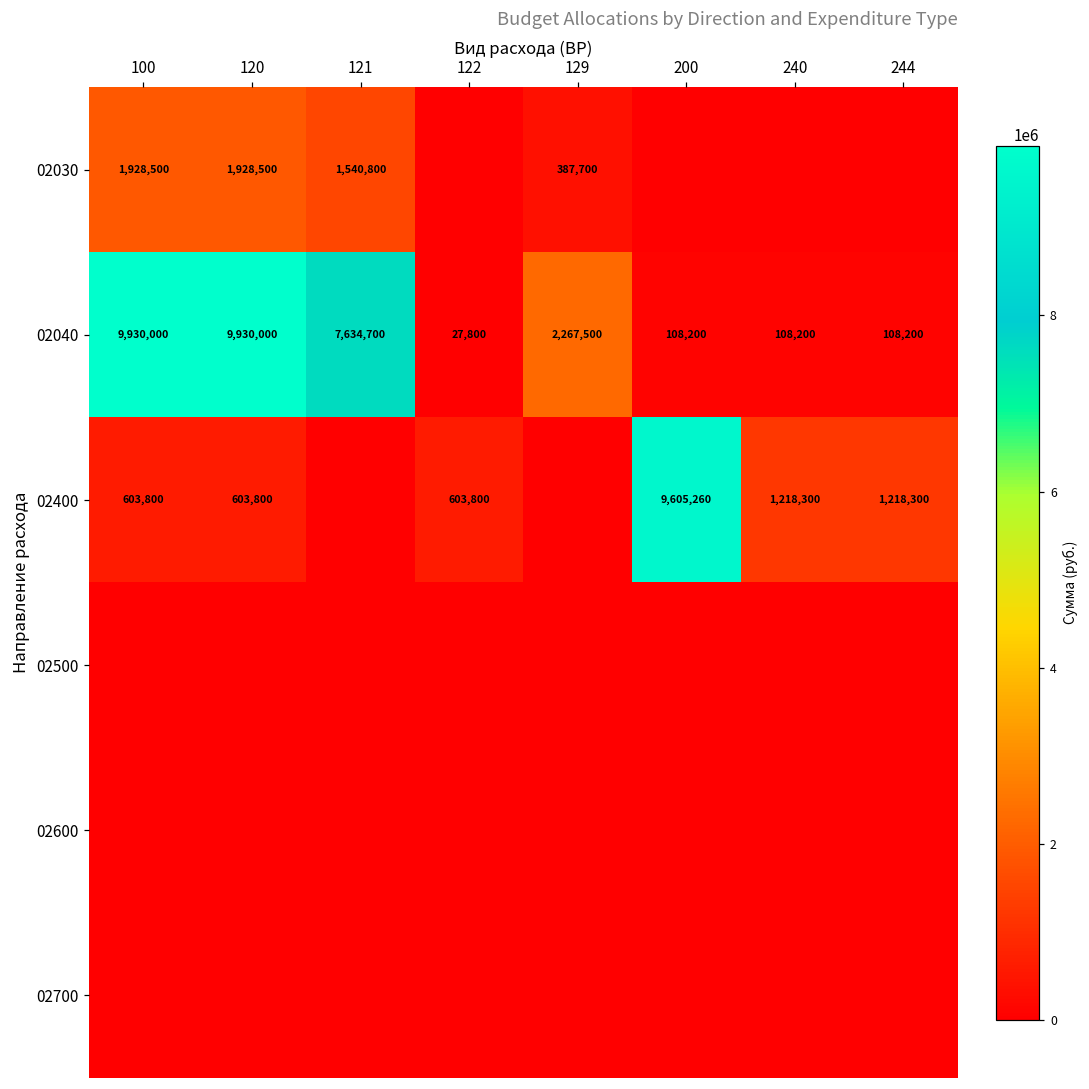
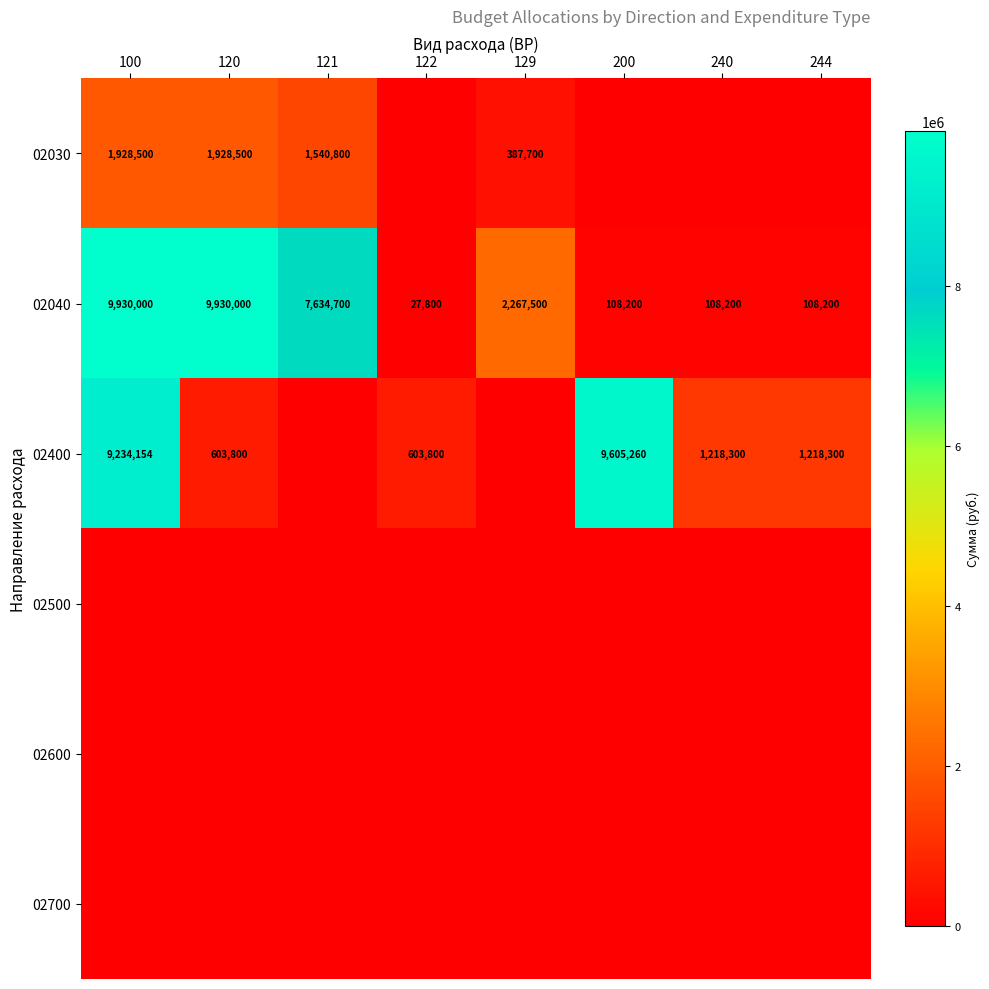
  {
    "02030": {
      "100": "1,928,500",
      "120": "1,928,500",
      "121": "1,540,800",
      "129": "387,700"
    },
    "02040": {
      "100": "9,930,000",
      "120": "9,930,000",
      "121": "7,634,700",
      "122": "27,800",
      "129": "2,267,500",
      "200": "108,200",
      "240": "108,200",
      "244": "108,200"
    },
    "02400": {
-     "100": "603,800",
+     "100": "9,234,154",
      "120": "603,800",
      "122": "603,800",
      "200": "9,605,260",
      "240": "1,218,300",
      "244": "1,218,300"
    }
  }
